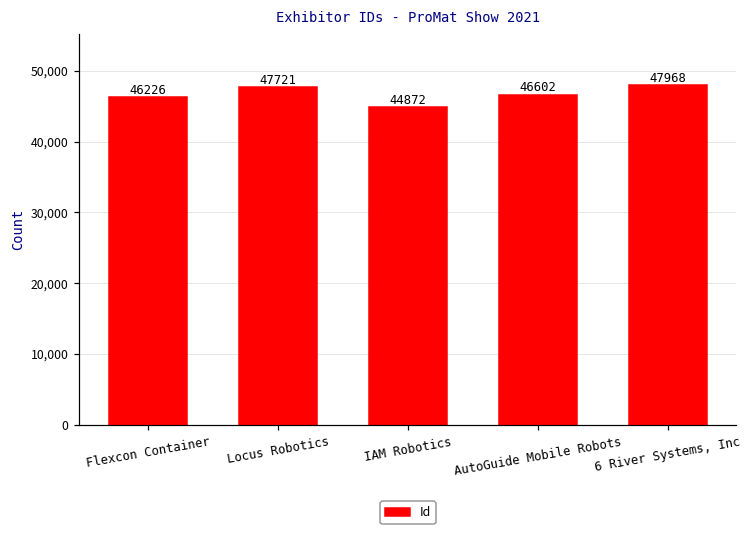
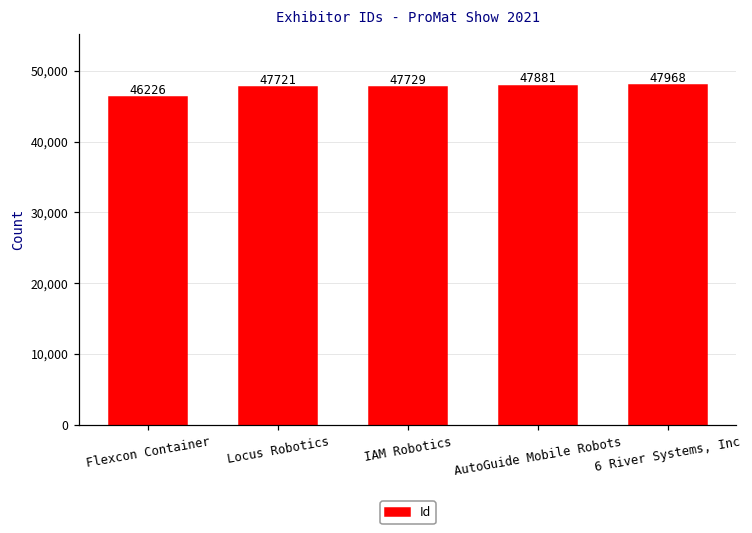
  {
    "Flexcon Container": 46226,
    "Locus Robotics": 47721,
-   "IAM Robotics": 44872,
-   "AutoGuide Mobile Robots": 46602,
+   "IAM Robotics": 47729,
+   "AutoGuide Mobile Robots": 47881,
    "6 River Systems, Inc": 47968
  }
